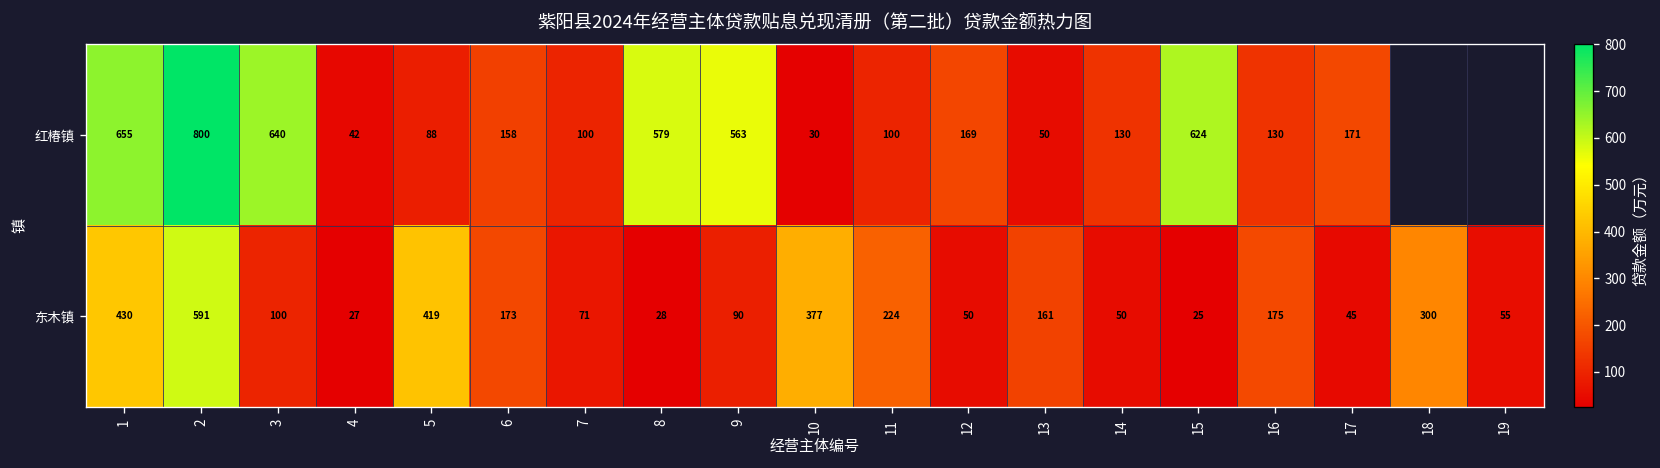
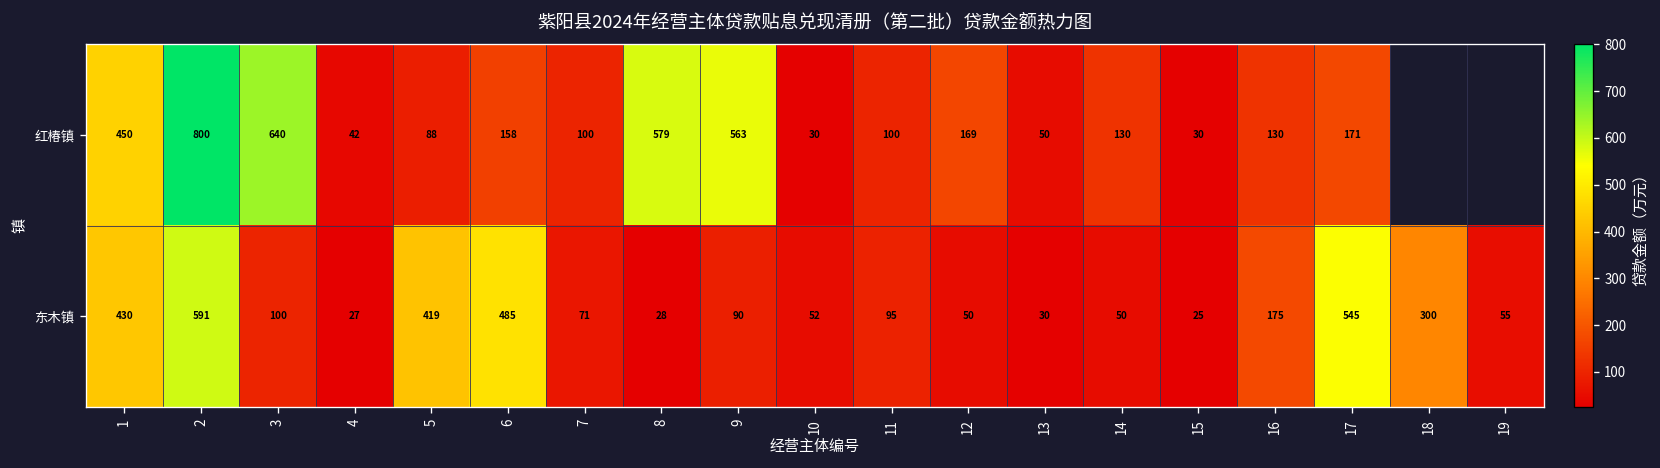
  {
    "红椿镇": {
-     "1": 655,
+     "1": 450,
      "2": 800,
      "3": 640,
      "4": 42,
      "5": 88,
      "6": 158,
      "7": 100,
      "8": 579,
      "9": 563,
      "10": 30,
      "11": 100,
      "12": 169,
      "13": 50,
      "14": 130,
-     "15": 624,
+     "15": 30,
      "16": 130,
      "17": 171
    },
    "东木镇": {
      "1": 430,
      "2": 591,
      "3": 100,
      "4": 27,
      "5": 419,
-     "6": 173,
+     "6": 485,
      "7": 71,
      "8": 28,
      "9": 90,
-     "10": 377,
-     "11": 224,
+     "10": 52,
+     "11": 95,
      "12": 50,
-     "13": 161,
+     "13": 30,
      "14": 50,
      "15": 25,
      "16": 175,
-     "17": 45,
+     "17": 545,
      "18": 300,
      "19": 55
    }
  }
